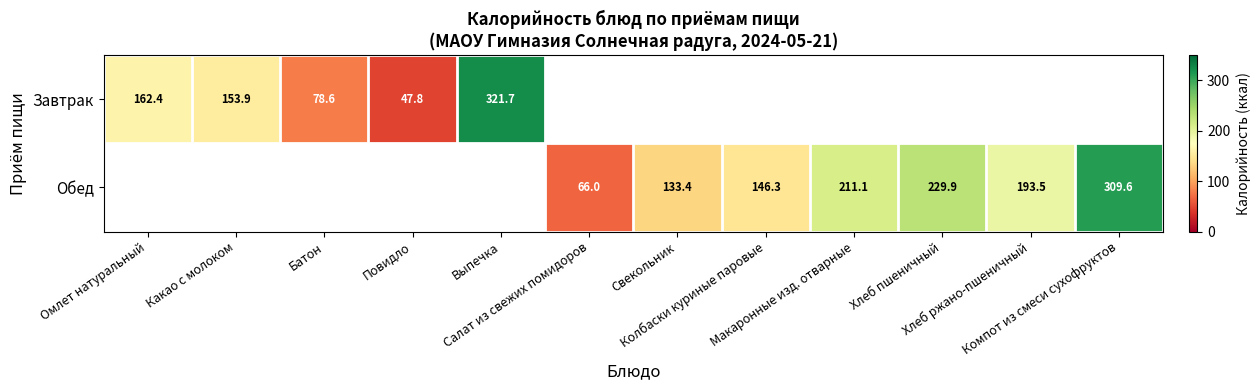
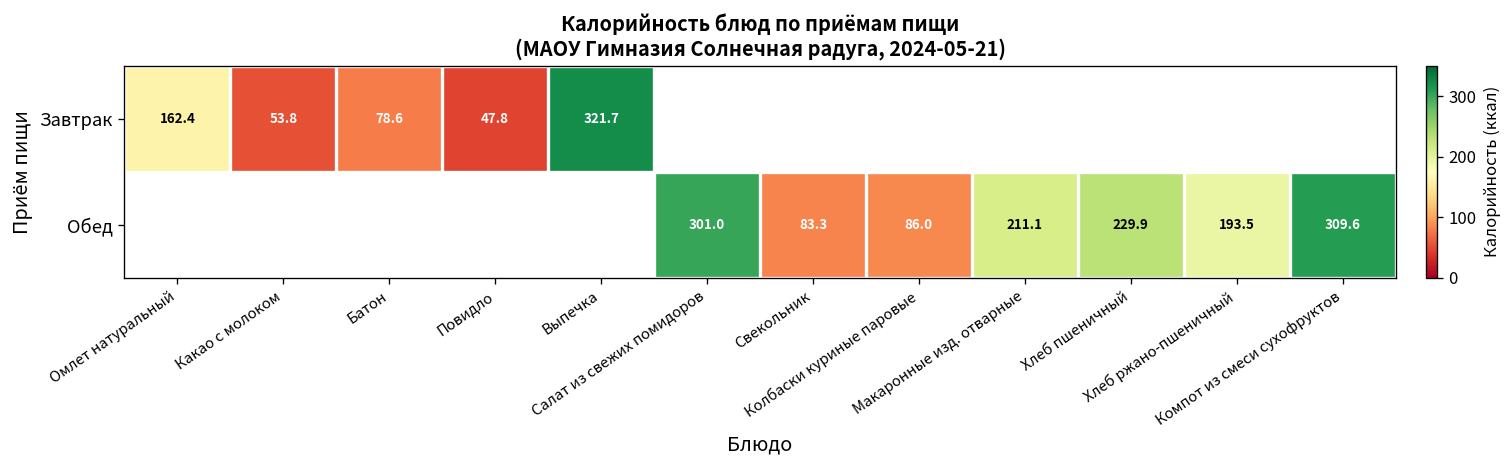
  {
    "Завтрак": {
      "Омлет натуральный": 162.4,
-     "Какао с молоком": 153.9,
+     "Какао с молоком": 53.8,
      "Батон": 78.6,
      "Повидло": 47.8,
      "Выпечка": 321.7
    },
    "Обед": {
-     "Салат из свежих помидоров": 66.0,
-     "Свекольник": 133.4,
-     "Колбаски куриные паровые": 146.3,
+     "Салат из свежих помидоров": 301.0,
+     "Свекольник": 83.3,
+     "Колбаски куриные паровые": 86.0,
      "Макаронные изд. отварные": 211.1,
      "Хлеб пшеничный": 229.9,
      "Хлеб ржано-пшеничный": 193.5,
      "Компот из смеси сухофруктов": 309.6
    }
  }
